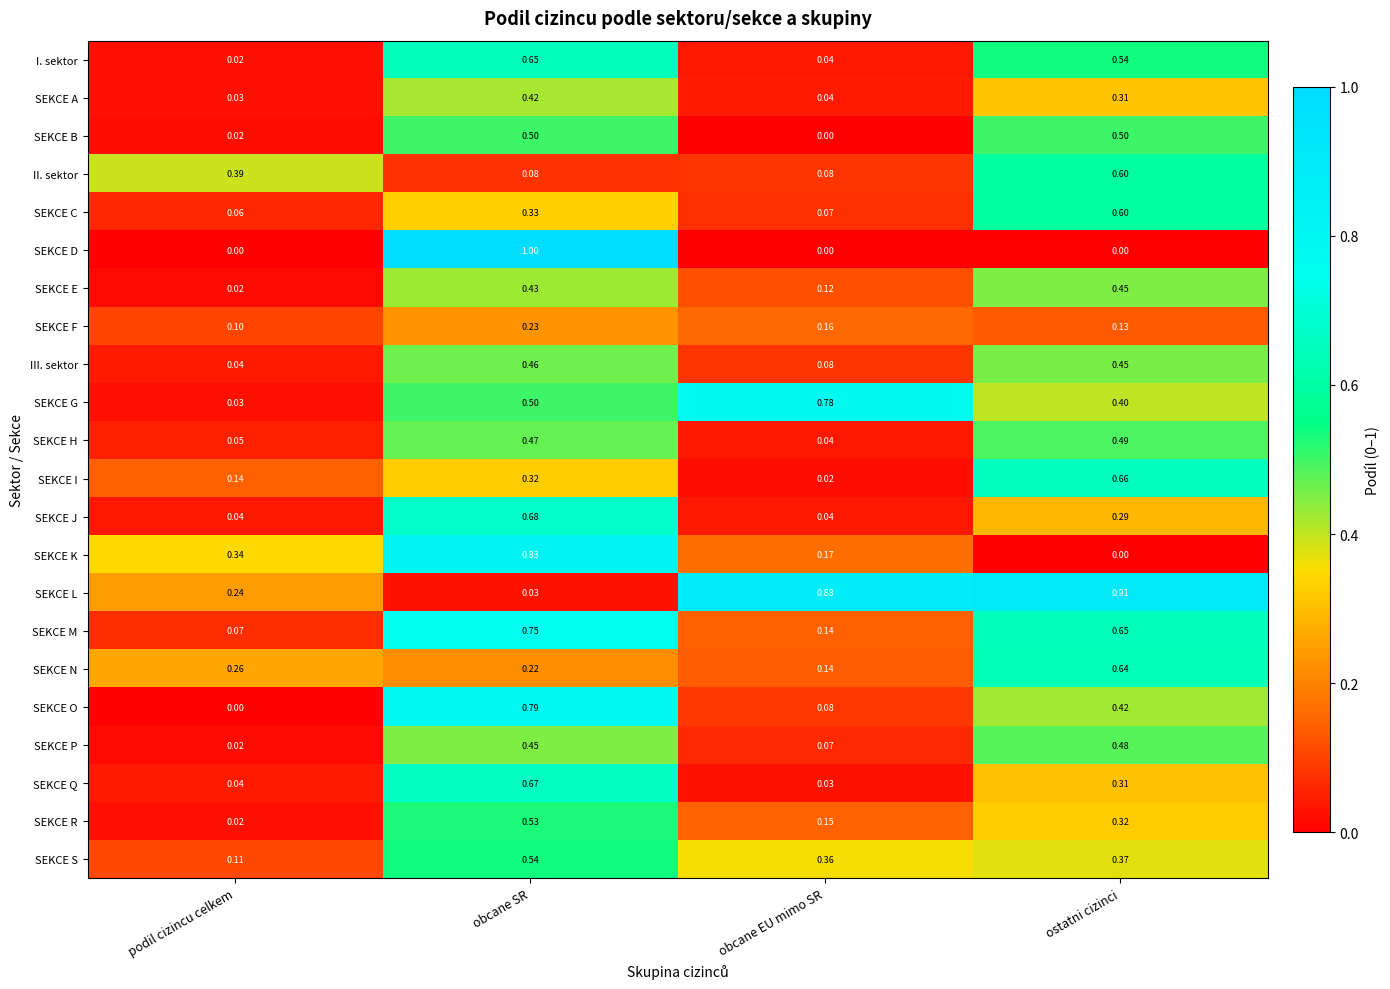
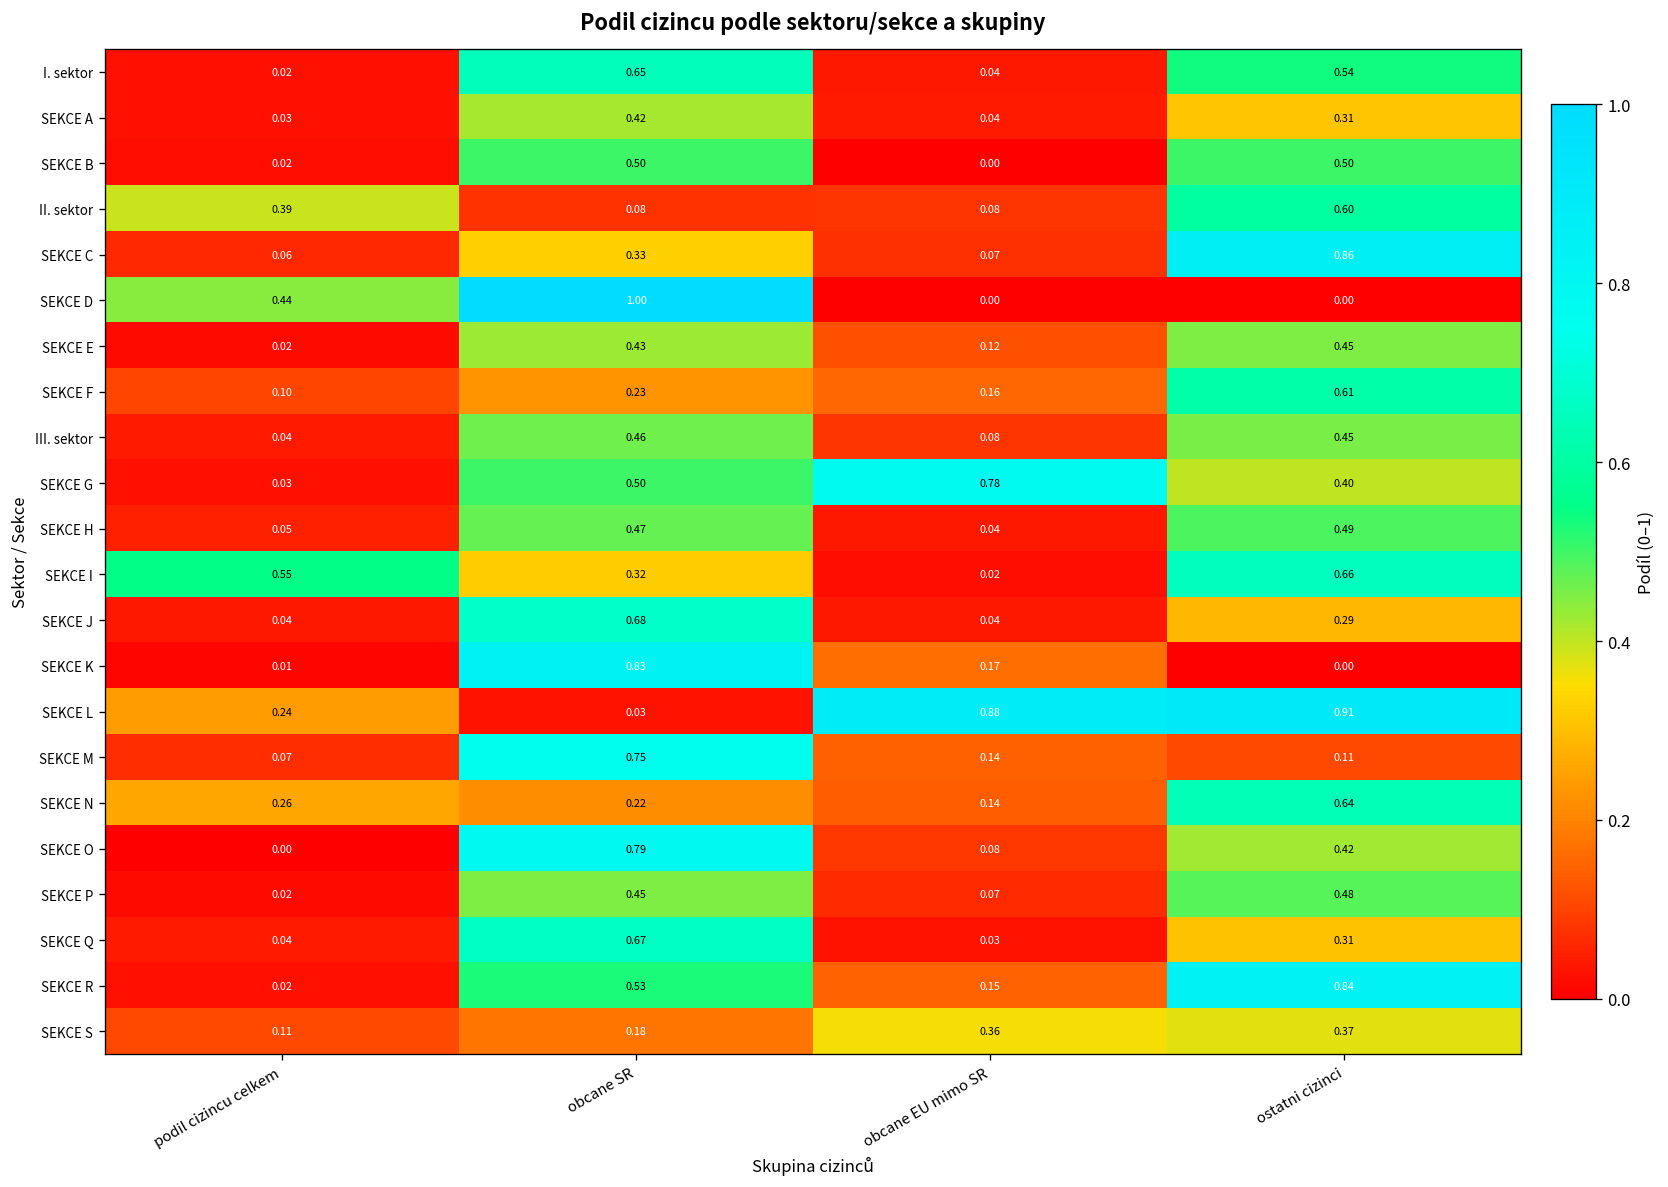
  {
    "I. sektor": {
      "podil cizincu celkem": 0.02,
      "obcane SR": 0.65,
      "obcane EU mimo SR": 0.04,
      "ostatni cizinci": 0.54
    },
    "SEKCE A": {
      "podil cizincu celkem": 0.03,
      "obcane SR": 0.42,
      "obcane EU mimo SR": 0.04,
      "ostatni cizinci": 0.31
    },
    "SEKCE B": {
      "podil cizincu celkem": 0.02,
      "obcane SR": 0.50,
      "obcane EU mimo SR": 0.00,
      "ostatni cizinci": 0.50
    },
    "II. sektor": {
      "podil cizincu celkem": 0.39,
      "obcane SR": 0.08,
      "obcane EU mimo SR": 0.08,
      "ostatni cizinci": 0.60
    },
    "SEKCE C": {
      "podil cizincu celkem": 0.06,
      "obcane SR": 0.33,
      "obcane EU mimo SR": 0.07,
-     "ostatni cizinci": 0.60
+     "ostatni cizinci": 0.86
    },
    "SEKCE D": {
-     "podil cizincu celkem": 0.00,
+     "podil cizincu celkem": 0.44,
      "obcane SR": 1.00,
      "obcane EU mimo SR": 0.00,
      "ostatni cizinci": 0.00
    },
    "SEKCE E": {
      "podil cizincu celkem": 0.02,
      "obcane SR": 0.43,
      "obcane EU mimo SR": 0.12,
      "ostatni cizinci": 0.45
    },
    "SEKCE F": {
      "podil cizincu celkem": 0.10,
      "obcane SR": 0.23,
      "obcane EU mimo SR": 0.16,
-     "ostatni cizinci": 0.13
+     "ostatni cizinci": 0.61
    },
    "III. sektor": {
      "podil cizincu celkem": 0.04,
      "obcane SR": 0.46,
      "obcane EU mimo SR": 0.08,
      "ostatni cizinci": 0.45
    },
    "SEKCE G": {
      "podil cizincu celkem": 0.03,
      "obcane SR": 0.50,
      "obcane EU mimo SR": 0.78,
      "ostatni cizinci": 0.40
    },
    "SEKCE H": {
      "podil cizincu celkem": 0.05,
      "obcane SR": 0.47,
      "obcane EU mimo SR": 0.04,
      "ostatni cizinci": 0.49
    },
    "SEKCE I": {
-     "podil cizincu celkem": 0.14,
+     "podil cizincu celkem": 0.55,
      "obcane SR": 0.32,
      "obcane EU mimo SR": 0.02,
      "ostatni cizinci": 0.66
    },
    "SEKCE J": {
      "podil cizincu celkem": 0.04,
      "obcane SR": 0.68,
      "obcane EU mimo SR": 0.04,
      "ostatni cizinci": 0.29
    },
    "SEKCE K": {
-     "podil cizincu celkem": 0.34,
+     "podil cizincu celkem": 0.01,
      "obcane SR": 0.83,
      "obcane EU mimo SR": 0.17,
      "ostatni cizinci": 0.00
    },
    "SEKCE L": {
      "podil cizincu celkem": 0.24,
      "obcane SR": 0.03,
      "obcane EU mimo SR": 0.88,
      "ostatni cizinci": 0.91
    },
    "SEKCE M": {
      "podil cizincu celkem": 0.07,
      "obcane SR": 0.75,
      "obcane EU mimo SR": 0.14,
-     "ostatni cizinci": 0.65
+     "ostatni cizinci": 0.11
    },
    "SEKCE N": {
      "podil cizincu celkem": 0.26,
      "obcane SR": 0.22,
      "obcane EU mimo SR": 0.14,
      "ostatni cizinci": 0.64
    },
    "SEKCE O": {
      "podil cizincu celkem": 0.00,
      "obcane SR": 0.79,
      "obcane EU mimo SR": 0.08,
      "ostatni cizinci": 0.42
    },
    "SEKCE P": {
      "podil cizincu celkem": 0.02,
      "obcane SR": 0.45,
      "obcane EU mimo SR": 0.07,
      "ostatni cizinci": 0.48
    },
    "SEKCE Q": {
      "podil cizincu celkem": 0.04,
      "obcane SR": 0.67,
      "obcane EU mimo SR": 0.03,
      "ostatni cizinci": 0.31
    },
    "SEKCE R": {
      "podil cizincu celkem": 0.02,
      "obcane SR": 0.53,
      "obcane EU mimo SR": 0.15,
-     "ostatni cizinci": 0.32
+     "ostatni cizinci": 0.84
    },
    "SEKCE S": {
      "podil cizincu celkem": 0.11,
-     "obcane SR": 0.54,
+     "obcane SR": 0.18,
      "obcane EU mimo SR": 0.36,
      "ostatni cizinci": 0.37
    }
  }
